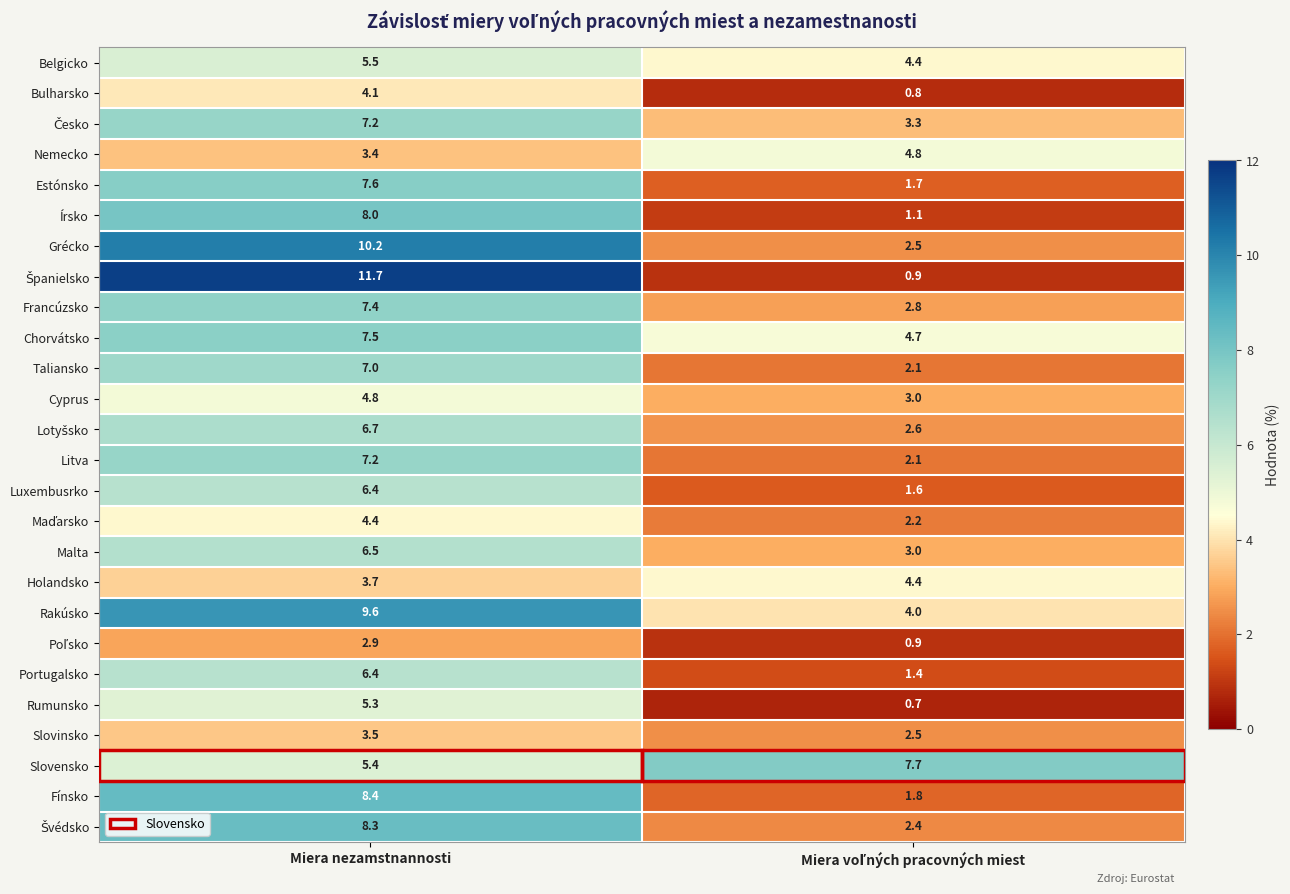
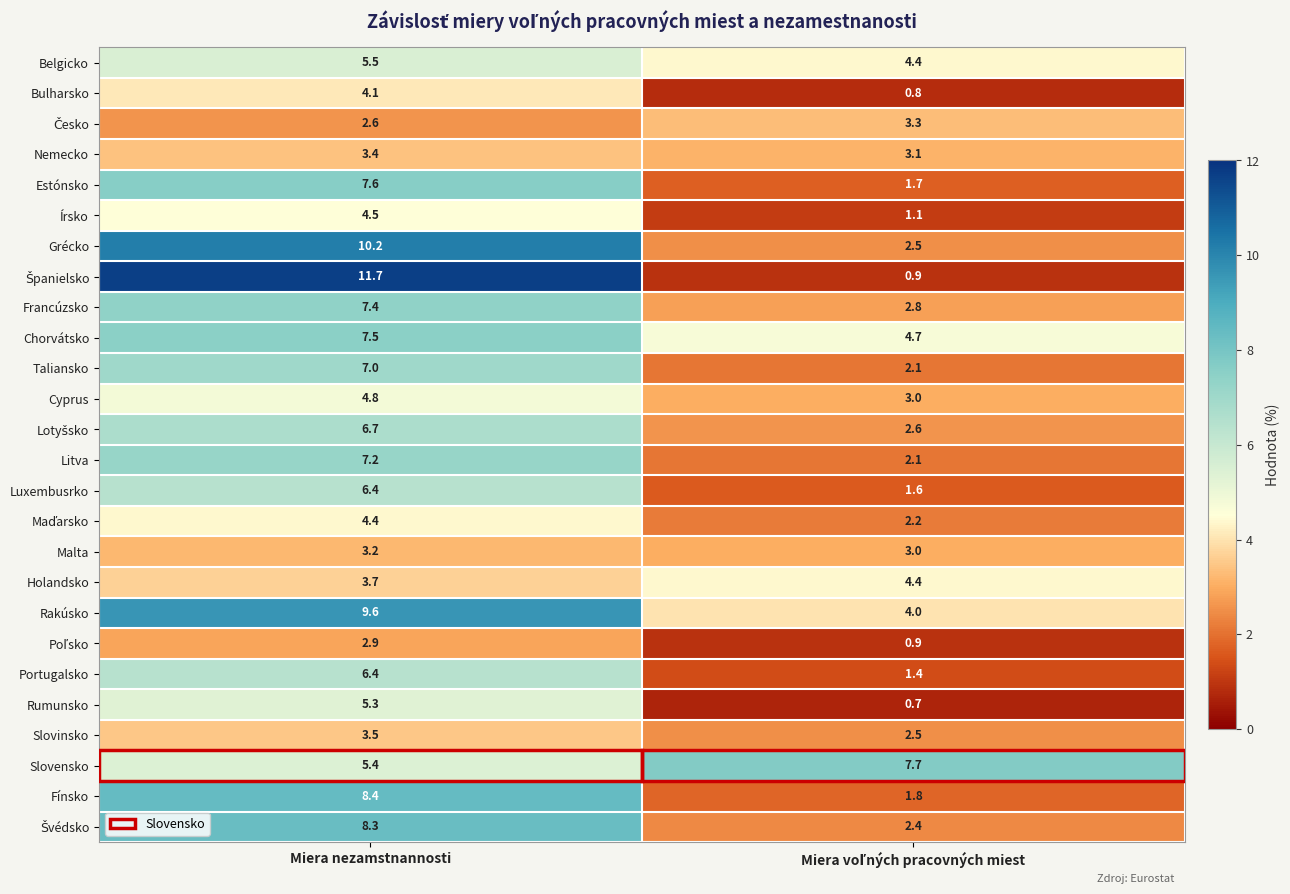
  {
    "Belgicko": {
      "Miera nezamstnannosti": 5.5,
      "Miera voľných pracovných miest": 4.4
    },
    "Bulharsko": {
      "Miera nezamstnannosti": 4.1,
      "Miera voľných pracovných miest": 0.8
    },
    "Česko": {
-     "Miera nezamstnannosti": 7.2,
+     "Miera nezamstnannosti": 2.6,
      "Miera voľných pracovných miest": 3.3
    },
    "Nemecko": {
      "Miera nezamstnannosti": 3.4,
-     "Miera voľných pracovných miest": 4.8
+     "Miera voľných pracovných miest": 3.1
    },
    "Estónsko": {
      "Miera nezamstnannosti": 7.6,
      "Miera voľných pracovných miest": 1.7
    },
    "Írsko": {
-     "Miera nezamstnannosti": 8.0,
+     "Miera nezamstnannosti": 4.5,
      "Miera voľných pracovných miest": 1.1
    },
    "Grécko": {
      "Miera nezamstnannosti": 10.2,
      "Miera voľných pracovných miest": 2.5
    },
    "Španielsko": {
      "Miera nezamstnannosti": 11.7,
      "Miera voľných pracovných miest": 0.9
    },
    "Francúzsko": {
      "Miera nezamstnannosti": 7.4,
      "Miera voľných pracovných miest": 2.8
    },
    "Chorvátsko": {
      "Miera nezamstnannosti": 7.5,
      "Miera voľných pracovných miest": 4.7
    },
    "Taliansko": {
      "Miera nezamstnannosti": 7.0,
      "Miera voľných pracovných miest": 2.1
    },
    "Cyprus": {
      "Miera nezamstnannosti": 4.8,
      "Miera voľných pracovných miest": 3.0
    },
    "Lotyšsko": {
      "Miera nezamstnannosti": 6.7,
      "Miera voľných pracovných miest": 2.6
    },
    "Litva": {
      "Miera nezamstnannosti": 7.2,
      "Miera voľných pracovných miest": 2.1
    },
    "Luxembusrko": {
      "Miera nezamstnannosti": 6.4,
      "Miera voľných pracovných miest": 1.6
    },
    "Maďarsko": {
      "Miera nezamstnannosti": 4.4,
      "Miera voľných pracovných miest": 2.2
    },
    "Malta": {
-     "Miera nezamstnannosti": 6.5,
+     "Miera nezamstnannosti": 3.2,
      "Miera voľných pracovných miest": 3.0
    },
    "Holandsko": {
      "Miera nezamstnannosti": 3.7,
      "Miera voľných pracovných miest": 4.4
    },
    "Rakúsko": {
      "Miera nezamstnannosti": 9.6,
      "Miera voľných pracovných miest": 4.0
    },
    "Poľsko": {
      "Miera nezamstnannosti": 2.9,
      "Miera voľných pracovných miest": 0.9
    },
    "Portugalsko": {
      "Miera nezamstnannosti": 6.4,
      "Miera voľných pracovných miest": 1.4
    },
    "Rumunsko": {
      "Miera nezamstnannosti": 5.3,
      "Miera voľných pracovných miest": 0.7
    },
    "Slovinsko": {
      "Miera nezamstnannosti": 3.5,
      "Miera voľných pracovných miest": 2.5
    },
    "Slovensko": {
      "Miera nezamstnannosti": 5.4,
      "Miera voľných pracovných miest": 7.7
    },
    "Fínsko": {
      "Miera nezamstnannosti": 8.4,
      "Miera voľných pracovných miest": 1.8
    },
    "Švédsko": {
      "Miera nezamstnannosti": 8.3,
      "Miera voľných pracovných miest": 2.4
    }
  }
